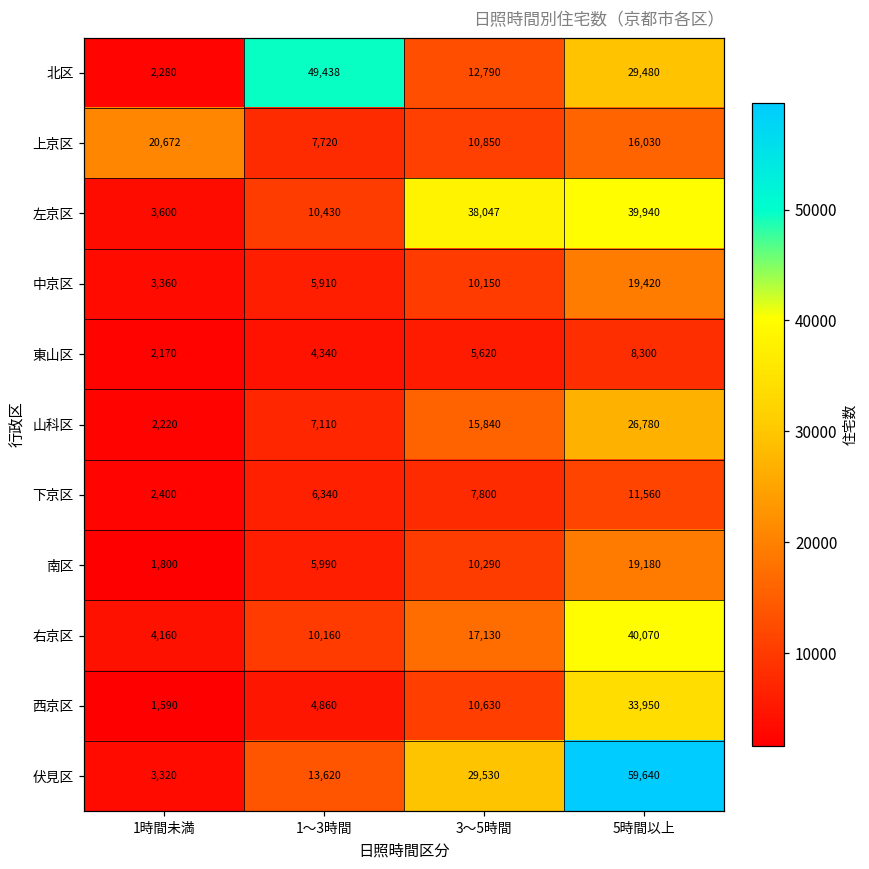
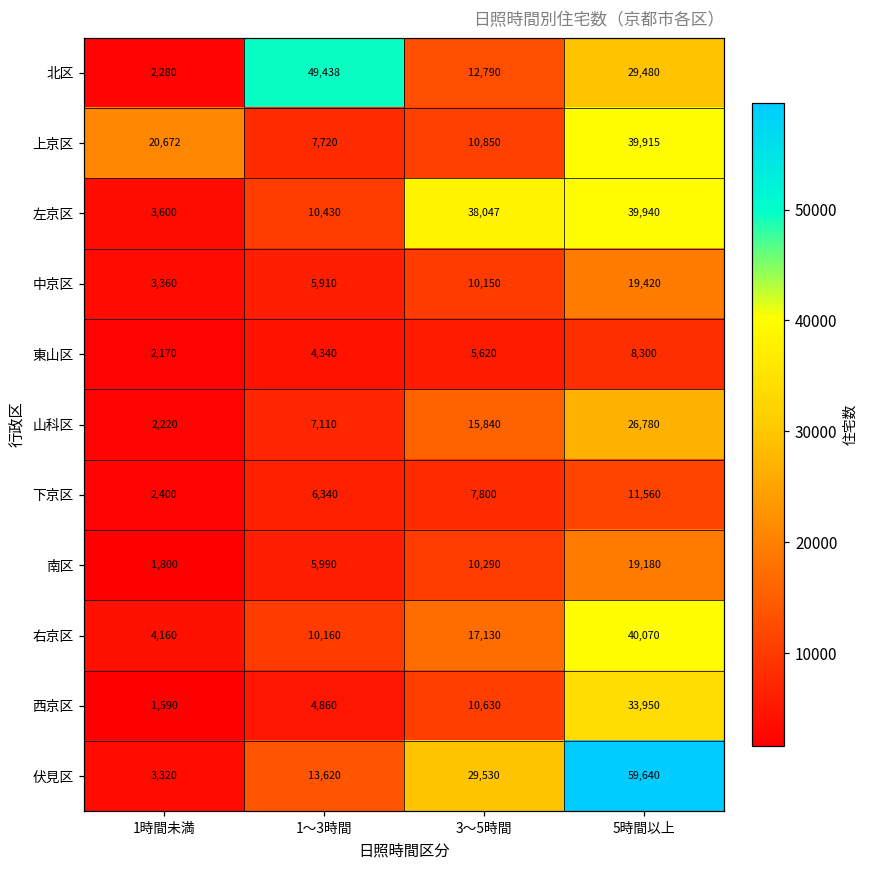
  {
    "北区": {
      "1時間未満": "2,280",
      "1～3時間": "49,438",
      "3～5時間": "12,790",
      "5時間以上": "29,480"
    },
    "上京区": {
      "1時間未満": "20,672",
      "1～3時間": "7,720",
      "3～5時間": "10,850",
-     "5時間以上": "16,030"
+     "5時間以上": "39,915"
    },
    "左京区": {
      "1時間未満": "3,600",
      "1～3時間": "10,430",
      "3～5時間": "38,047",
      "5時間以上": "39,940"
    },
    "中京区": {
      "1時間未満": "3,360",
      "1～3時間": "5,910",
      "3～5時間": "10,150",
      "5時間以上": "19,420"
    },
    "東山区": {
      "1時間未満": "2,170",
      "1～3時間": "4,340",
      "3～5時間": "5,620",
      "5時間以上": "8,300"
    },
    "山科区": {
      "1時間未満": "2,220",
      "1～3時間": "7,110",
      "3～5時間": "15,840",
      "5時間以上": "26,780"
    },
    "下京区": {
      "1時間未満": "2,400",
      "1～3時間": "6,340",
      "3～5時間": "7,800",
      "5時間以上": "11,560"
    },
    "南区": {
      "1時間未満": "1,800",
      "1～3時間": "5,990",
      "3～5時間": "10,290",
      "5時間以上": "19,180"
    },
    "右京区": {
      "1時間未満": "4,160",
      "1～3時間": "10,160",
      "3～5時間": "17,130",
      "5時間以上": "40,070"
    },
    "西京区": {
      "1時間未満": "1,590",
      "1～3時間": "4,860",
      "3～5時間": "10,630",
      "5時間以上": "33,950"
    },
    "伏見区": {
      "1時間未満": "3,320",
      "1～3時間": "13,620",
      "3～5時間": "29,530",
      "5時間以上": "59,640"
    }
  }
